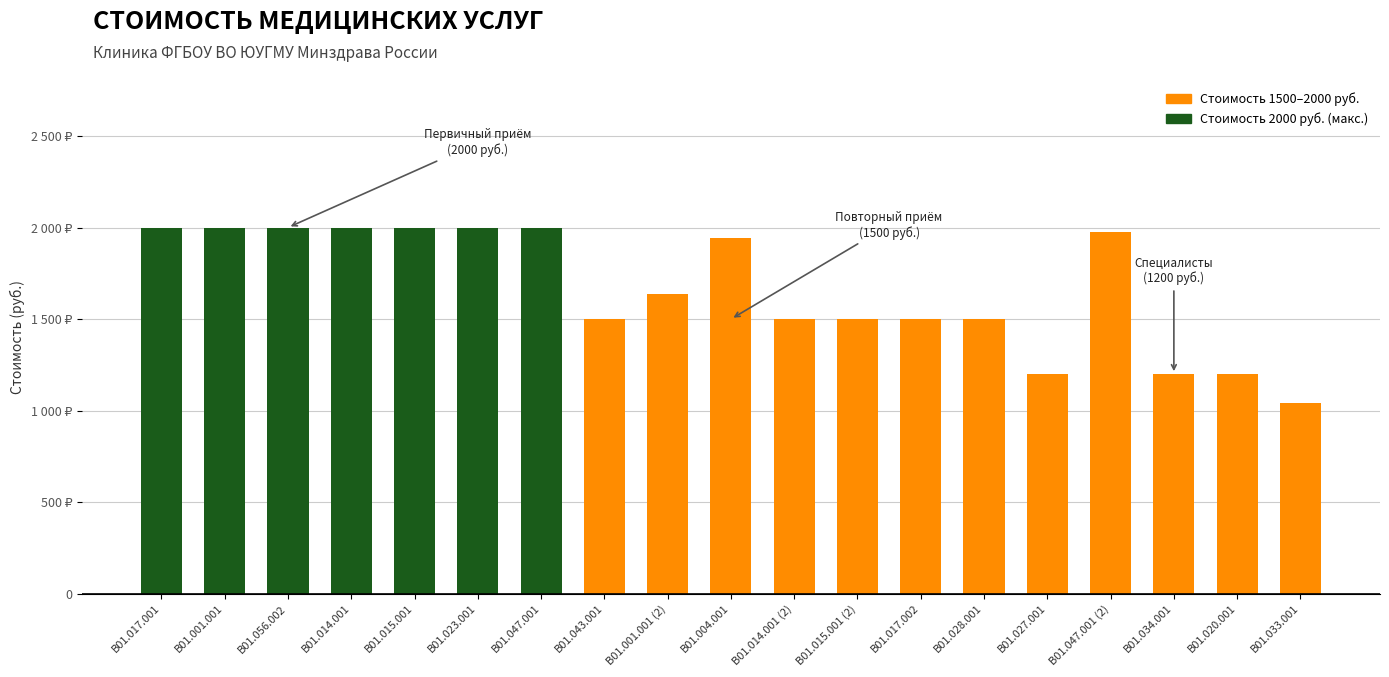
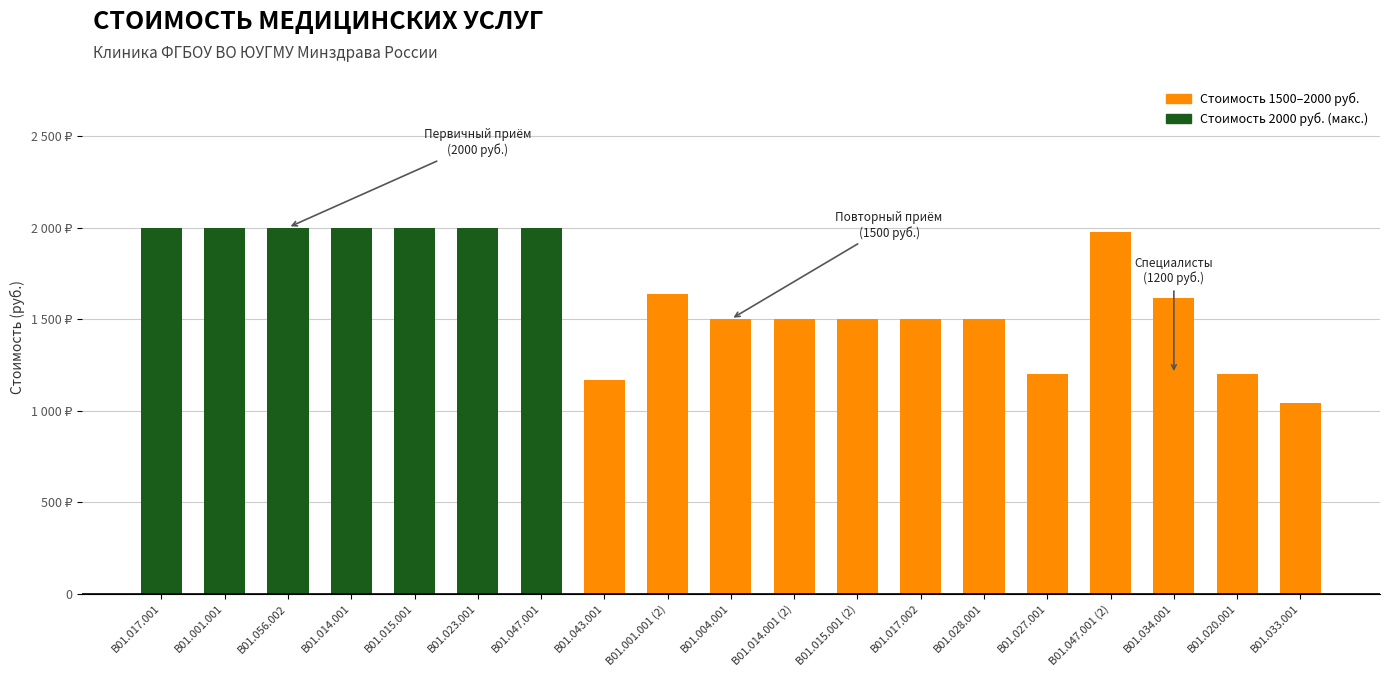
  {
    "B01.017.001": "2000 ₽",
    "B01.001.001": "2000 ₽",
    "B01.056.002": "2000 ₽",
    "B01.047.001": "2000 ₽",
-   "B01.043.001": "1500 ₽",
+   "B01.043.001": "1170 ₽",
    "B01.001.001 (2)": "1640 ₽",
-   "B01.004.001": "1940 ₽",
+   "B01.004.001": "1500 ₽",
    "B01.028.001": "1500 ₽",
    "B01.027.001": "1200 ₽",
    "B01.047.001 (2)": "1980 ₽",
-   "B01.034.001": "1200 ₽",
+   "B01.034.001": "1620 ₽",
    "B01.033.001": "1040 ₽"
  }
